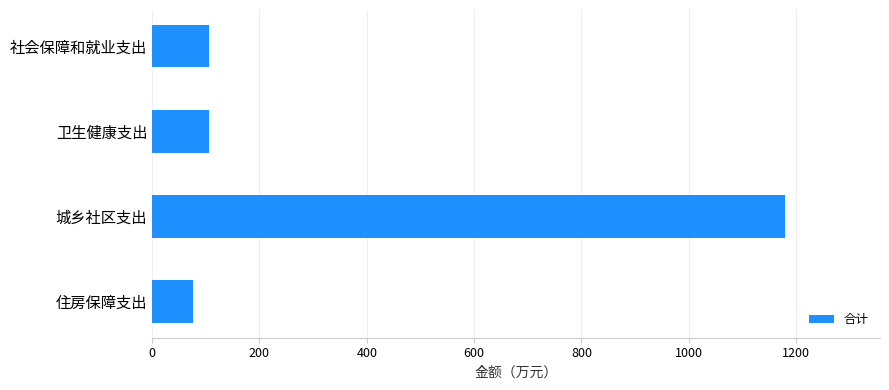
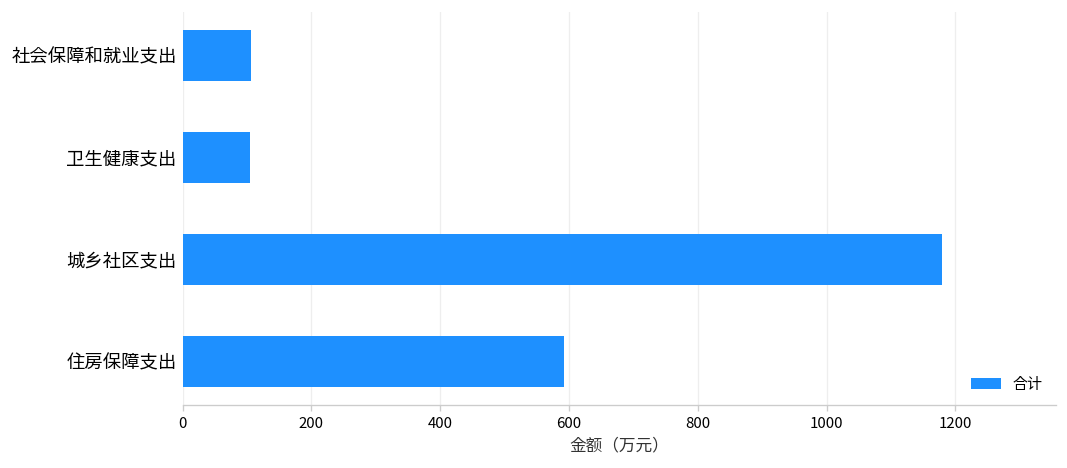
  {
    "社会保障和就业支出": 110,
    "卫生健康支出": 110,
    "城乡社区支出": 1180,
-   "住房保障支出": 80
+   "住房保障支出": 590
  }
